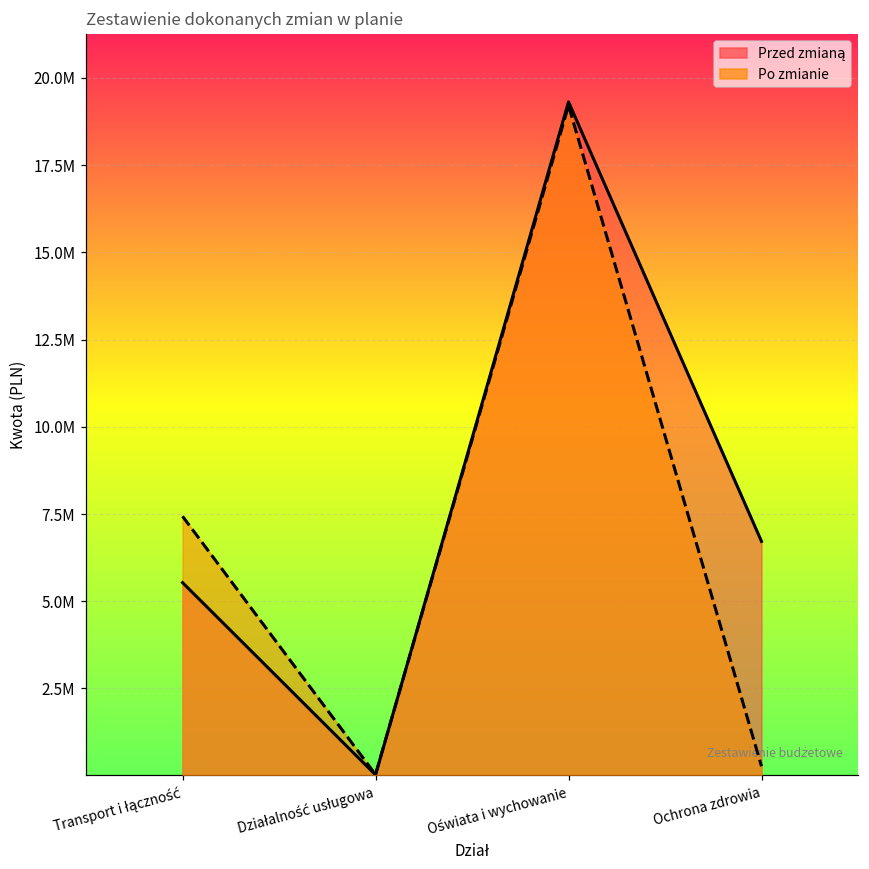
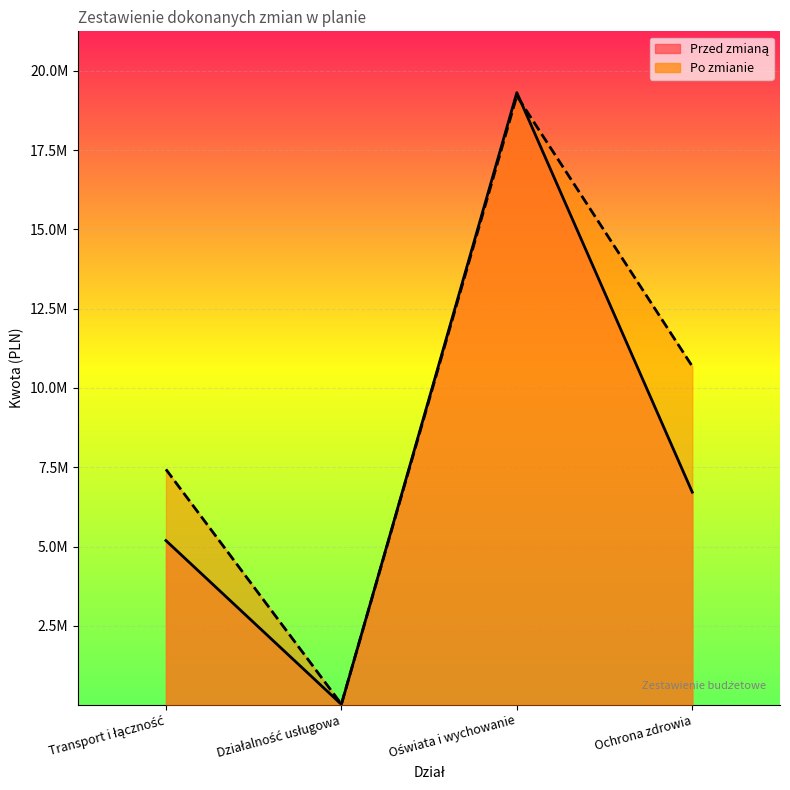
  {
    "Przed zmianą": {
-     "Transport i łączność": 5500000,
+     "Transport i łączność": 5200000,
      "Oświata i wychowanie": 19300000,
      "Ochrona zdrowia": 6700000
    },
    "Po zmianie": {
      "Transport i łączność": 7400000,
      "Oświata i wychowanie": 19200000,
-     "Ochrona zdrowia": 300000
+     "Ochrona zdrowia": 10700000
    }
  }
